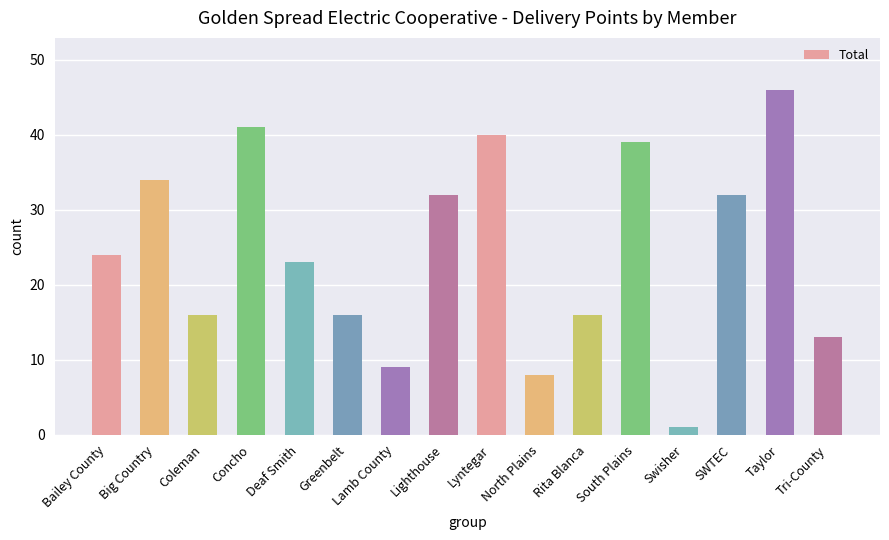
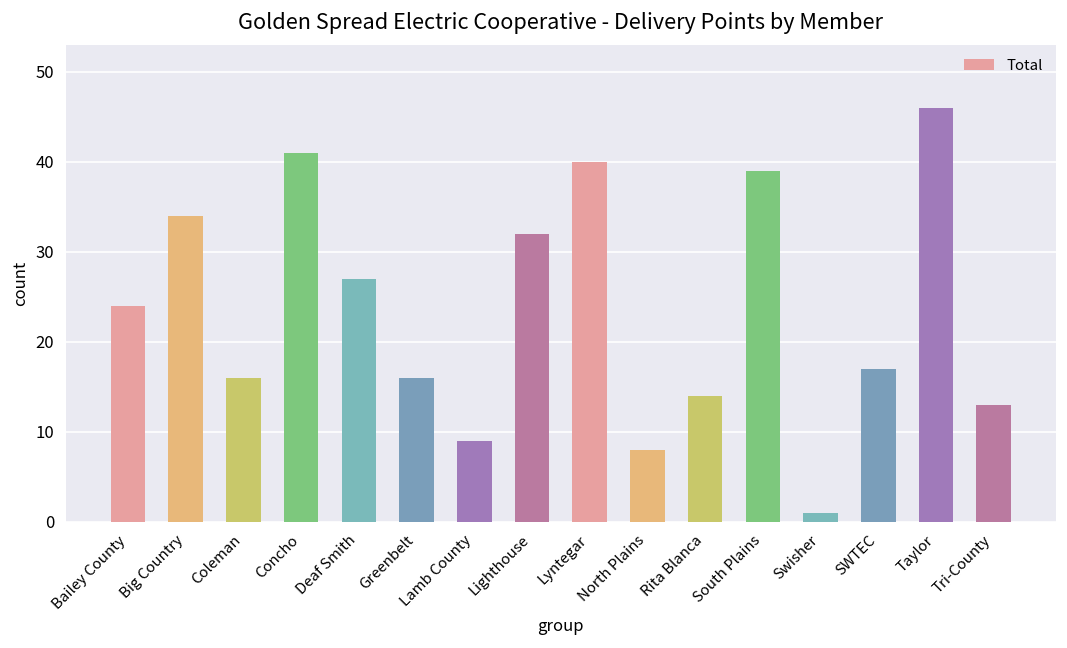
  {
    "Bailey County": 24,
    "Big Country": 34,
    "Coleman": 16,
    "Concho": 41,
-   "Deaf Smith": 23,
+   "Deaf Smith": 27,
    "Greenbelt": 16,
    "Lamb County": 9,
    "Lighthouse": 32,
    "Lyntegar": 40,
    "North Plains": 8,
-   "Rita Blanca": 16,
+   "Rita Blanca": 14,
    "South Plains": 39,
    "Swisher": 1,
-   "SWTEC": 32,
+   "SWTEC": 17,
    "Taylor": 46,
    "Tri-County": 13
  }
